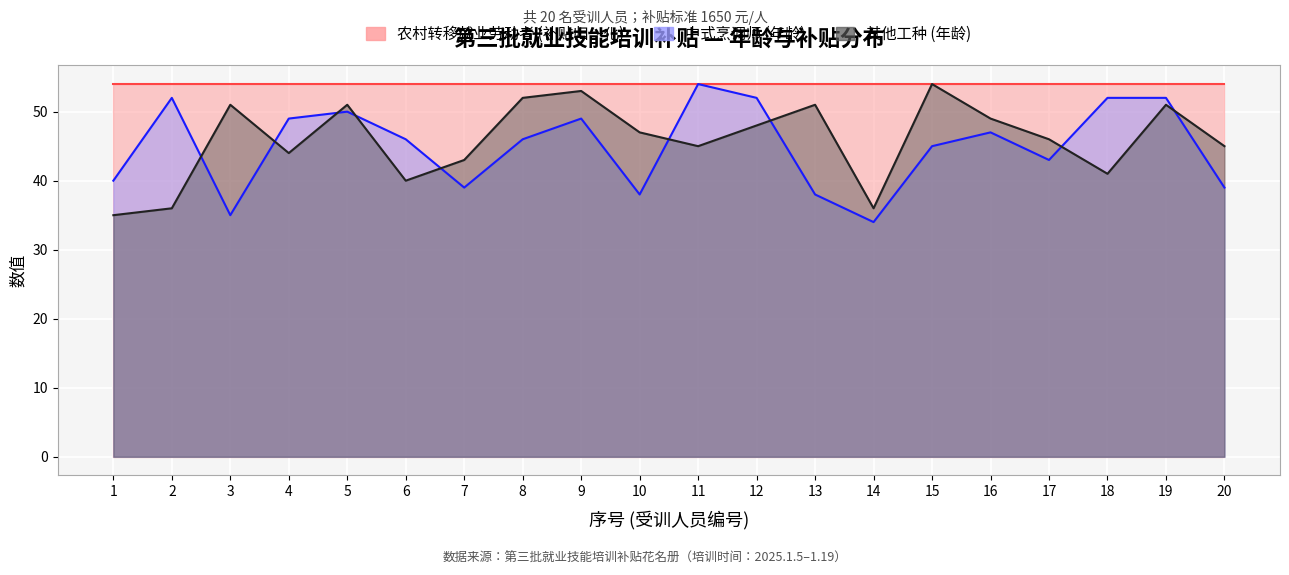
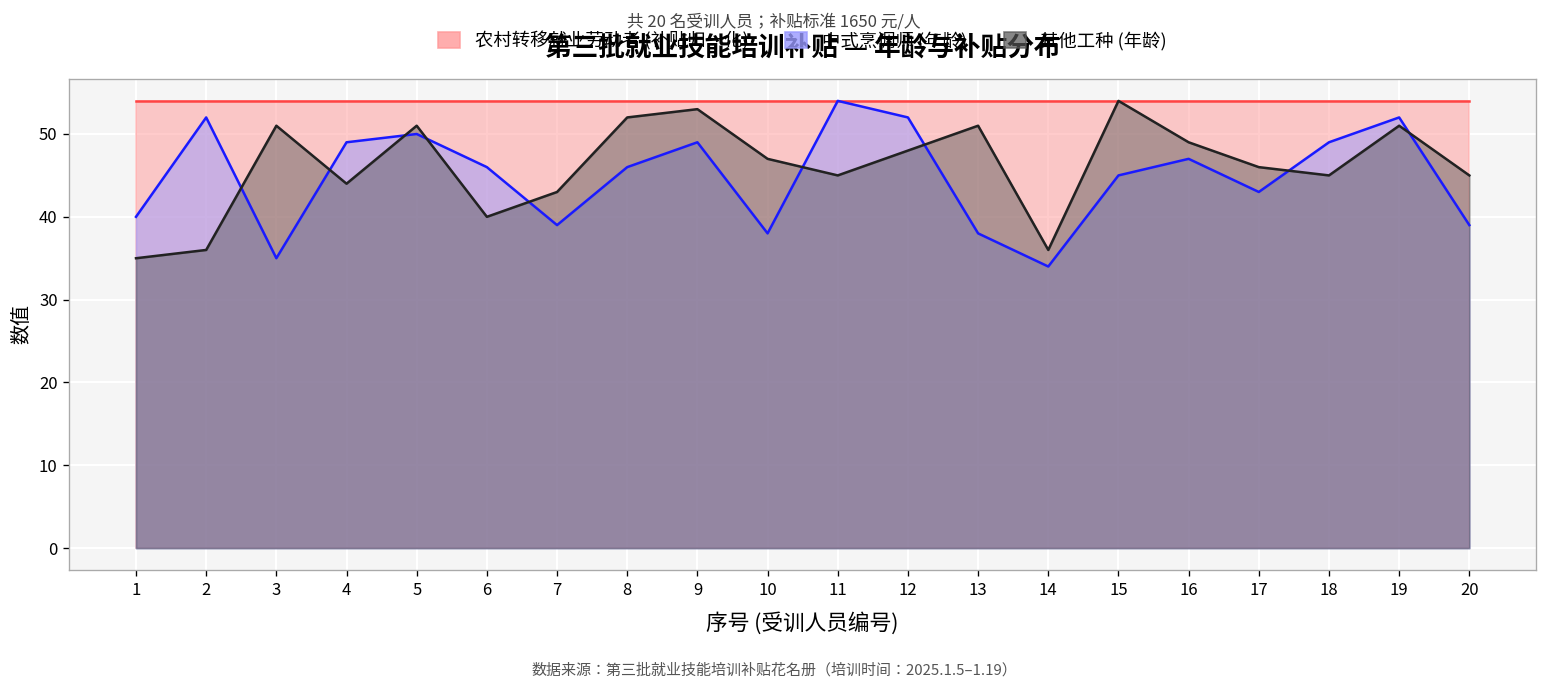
  {
    "农村转移就业劳动者 (补贴归一化)": {
      "1": 54,
      "2": 54,
      "3": 54,
      "4": 54,
      "5": 54,
      "6": 54,
      "7": 54,
      "8": 54,
      "9": 54,
      "10": 54,
      "12": 54,
      "13": 54,
      "14": 54,
      "16": 54,
      "17": 54,
      "18": 54,
      "19": 54,
      "20": 54
    },
    "中式烹调师 (年龄)": {
      "1": 40,
      "2": 52,
      "3": 35,
      "4": 49,
      "5": 50,
      "6": 46,
      "7": 39,
      "8": 46,
      "9": 49,
      "10": 38,
      "12": 52,
      "13": 38,
      "14": 34,
      "15": 45,
      "16": 47,
      "17": 43,
-     "18": 52,
+     "18": 49,
      "19": 52,
      "20": 39
    },
    "其他工种 (年龄)": {
      "1": 35,
      "2": 36,
      "3": 51,
      "4": 44,
      "5": 51,
      "6": 40,
      "7": 43,
      "8": 52,
      "9": 53,
      "10": 47,
      "11": 45,
      "12": 48,
      "13": 51,
      "14": 36,
      "16": 49,
      "17": 46,
-     "18": 41,
+     "18": 45,
      "19": 51,
      "20": 45
    }
  }
